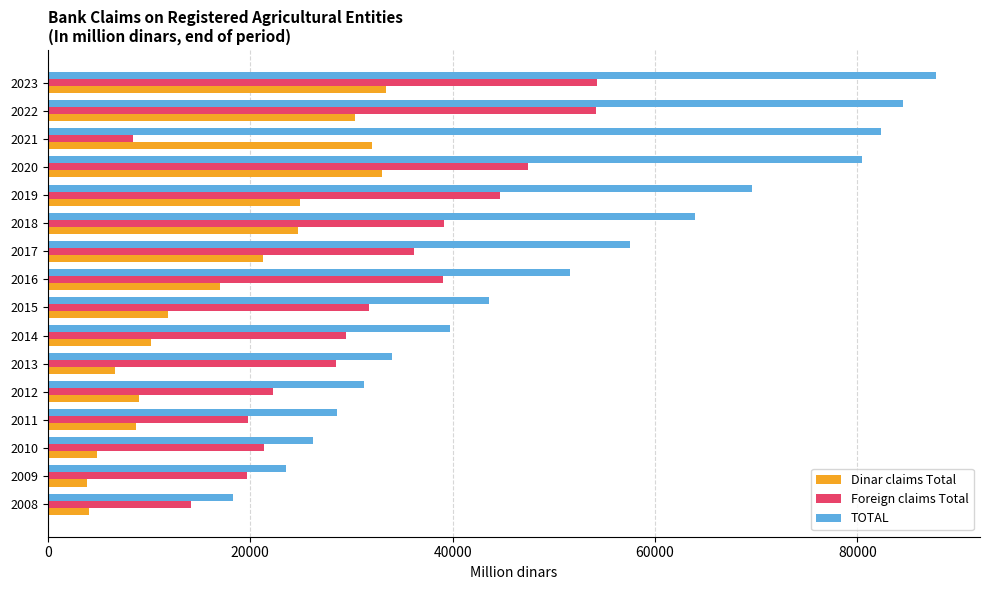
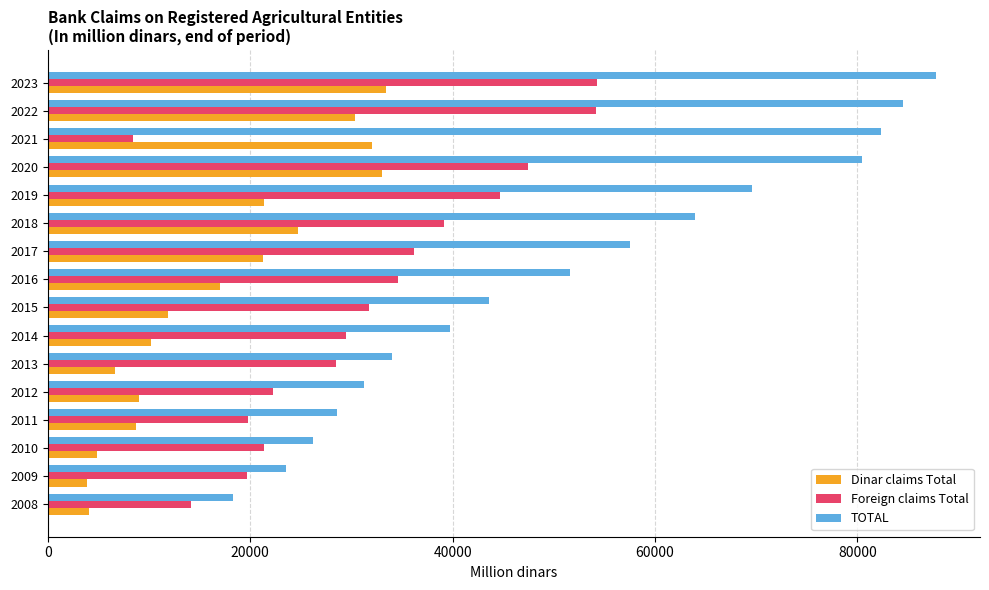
  {
    "Dinar claims Total": {
      "2023": 33500,
      "2022": 30300,
      "2021": 32100,
      "2020": 33000,
-     "2019": 24900,
+     "2019": 21400,
      "2018": 24800,
      "2017": 21300,
      "2016": 17000,
      "2015": 11900,
      "2014": 10200,
      "2013": 6600,
      "2012": 9000,
      "2011": 8700,
      "2010": 4900,
      "2009": 3900,
      "2008": 4100
    },
    "Foreign claims Total": {
      "2023": 54300,
      "2022": 54200,
      "2021": 8400,
      "2020": 47400,
      "2019": 44700,
      "2018": 39200,
      "2017": 36200,
-     "2016": 39000,
+     "2016": 34600,
      "2015": 31700,
      "2014": 29500,
      "2013": 28500,
      "2012": 22300,
      "2011": 19800,
      "2010": 21300,
      "2009": 19700,
      "2008": 14100
    },
    "TOTAL": {
      "2023": 87700,
      "2022": 84500,
      "2021": 82400,
      "2020": 80400,
      "2019": 69600,
      "2018": 63900,
      "2017": 57500,
      "2016": 51600,
      "2015": 43600,
      "2014": 39700,
      "2013": 34000,
      "2012": 31300,
      "2011": 28500,
      "2010": 26200,
      "2009": 23500,
      "2008": 18300
    }
  }
